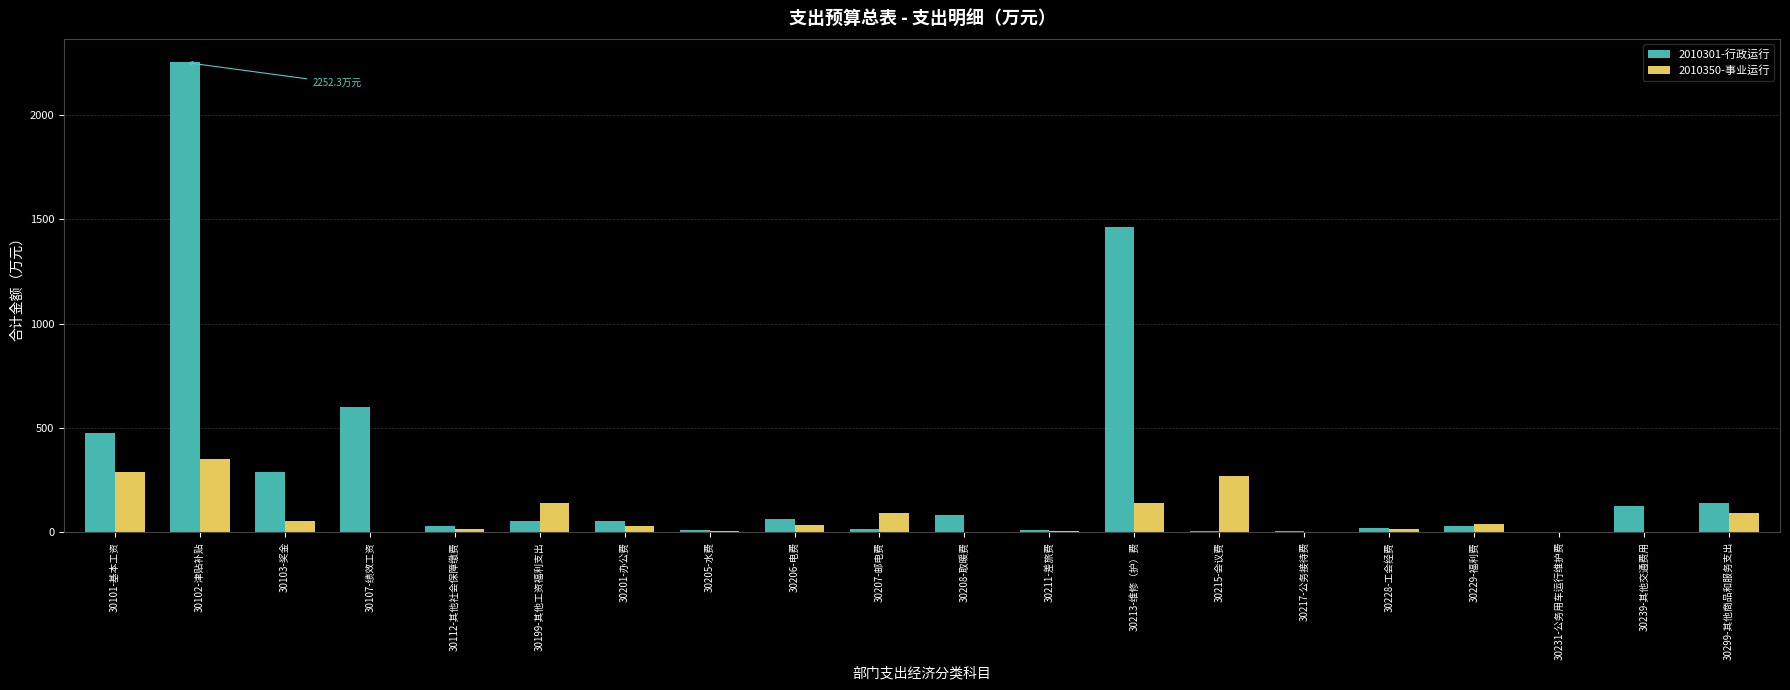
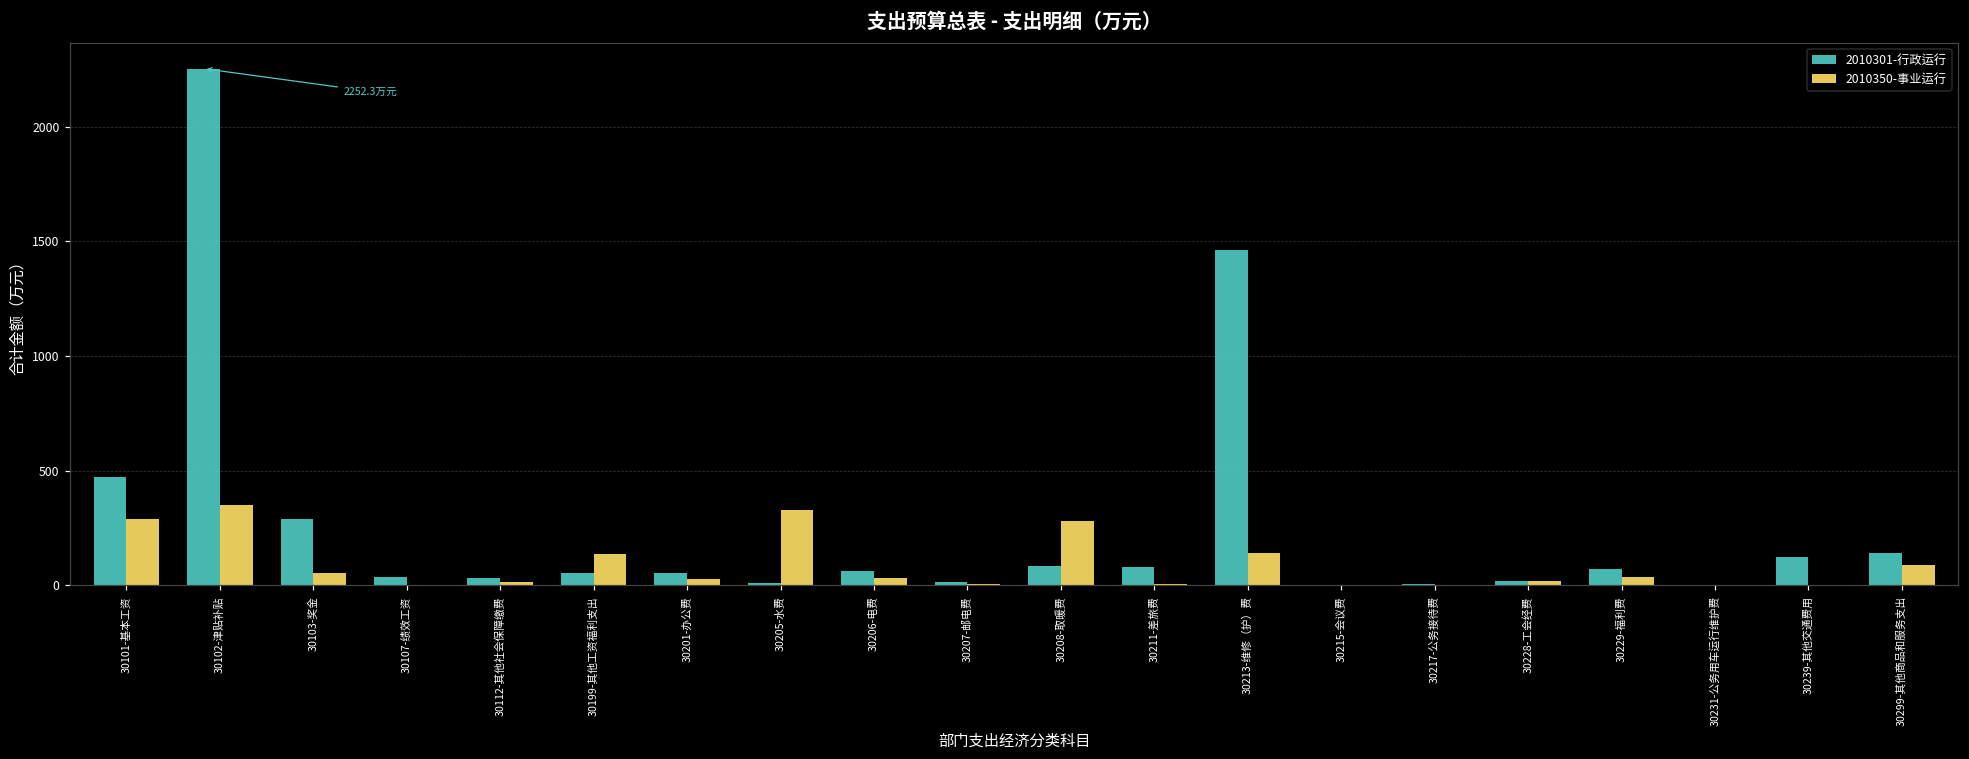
  {
    "2010301-行政运行": {
      "30101-基本工资": 470,
      "30103-奖金": 290,
-     "30107-绩效工资": 600,
+     "30107-绩效工资": 40,
      "30112-其他社会保障缴费": 30,
      "30199-其他工资福利支出": 50,
      "30201-办公费": 50,
      "30206-电费": 60,
      "30207-邮电费": 20,
      "30208-取暖费": 80,
-     "30211-差旅费": 10,
+     "30211-差旅费": 80,
      "30213-维修（护）费": 1460,
      "30228-工会经费": 20,
-     "30229-福利费": 30,
+     "30229-福利费": 70,
      "30239-其他交通费用": 120,
      "30299-其他商品和服务支出": 140
    },
    "2010350-事业运行": {
      "30101-基本工资": 290,
      "30102-津贴补贴": 350,
      "30103-奖金": 60,
      "30107-绩效工资": 0,
      "30112-其他社会保障缴费": 20,
      "30199-其他工资福利支出": 140,
      "30201-办公费": 30,
-     "30205-水费": 0,
+     "30205-水费": 330,
      "30206-电费": 30,
-     "30207-邮电费": 90,
-     "30208-取暖费": 0,
+     "30207-邮电费": 10,
+     "30208-取暖费": 280,
      "30213-维修（护）费": 140,
-     "30215-会议费": 270,
+     "30215-会议费": 0,
      "30217-公务接待费": 0,
      "30228-工会经费": 20,
      "30229-福利费": 40,
      "30231-公务用车运行维护费": 0,
      "30239-其他交通费用": 0,
      "30299-其他商品和服务支出": 90
    }
  }
